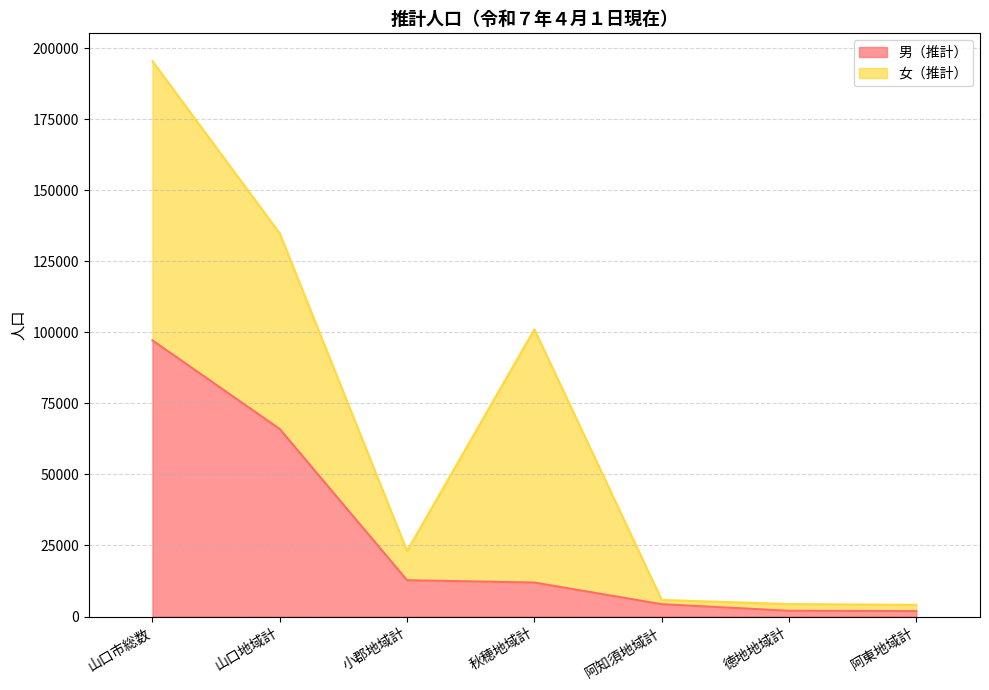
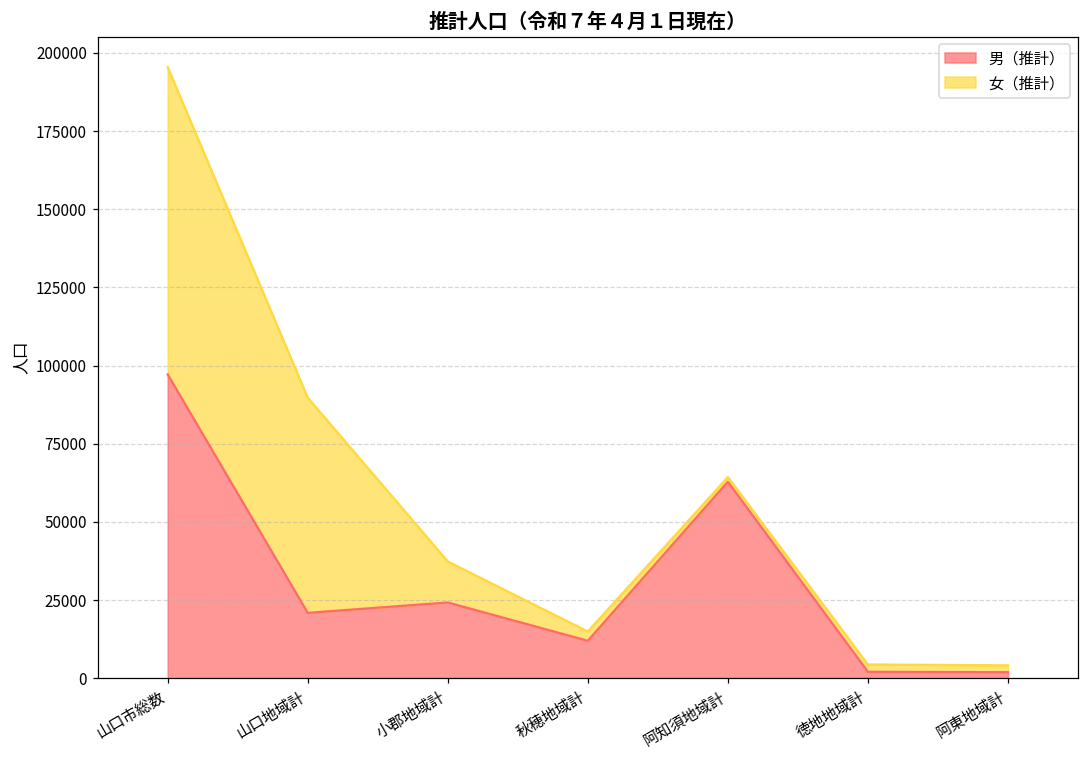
  {
    "男（推計）": {
      "山口市総数": 97000,
-     "山口地域計": 66000,
-     "小郡地域計": 13000,
+     "山口地域計": 21000,
+     "小郡地域計": 24000,
      "秋穂地域計": 12000,
-     "阿知須地域計": 4000,
+     "阿知須地域計": 63000,
      "徳地地域計": 2000,
      "阿東地域計": 2000
    },
    "女（推計）": {
      "山口市総数": 98000,
      "山口地域計": 69000,
-     "小郡地域計": 10000,
-     "秋穂地域計": 89000,
+     "小郡地域計": 13000,
+     "秋穂地域計": 3000,
      "阿知須地域計": 1000,
      "徳地地域計": 2000,
      "阿東地域計": 2000
    }
  }
